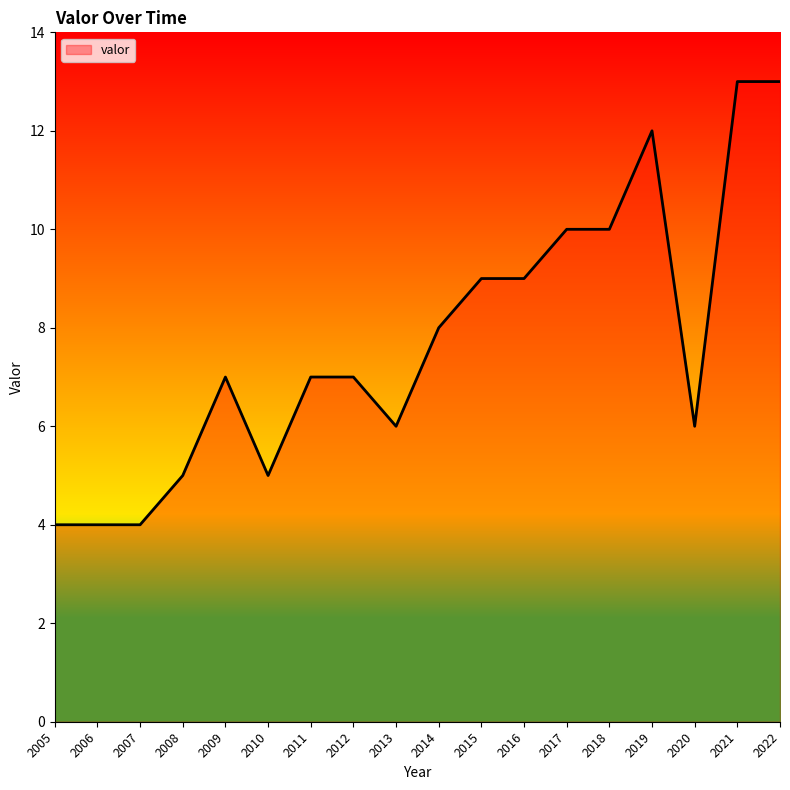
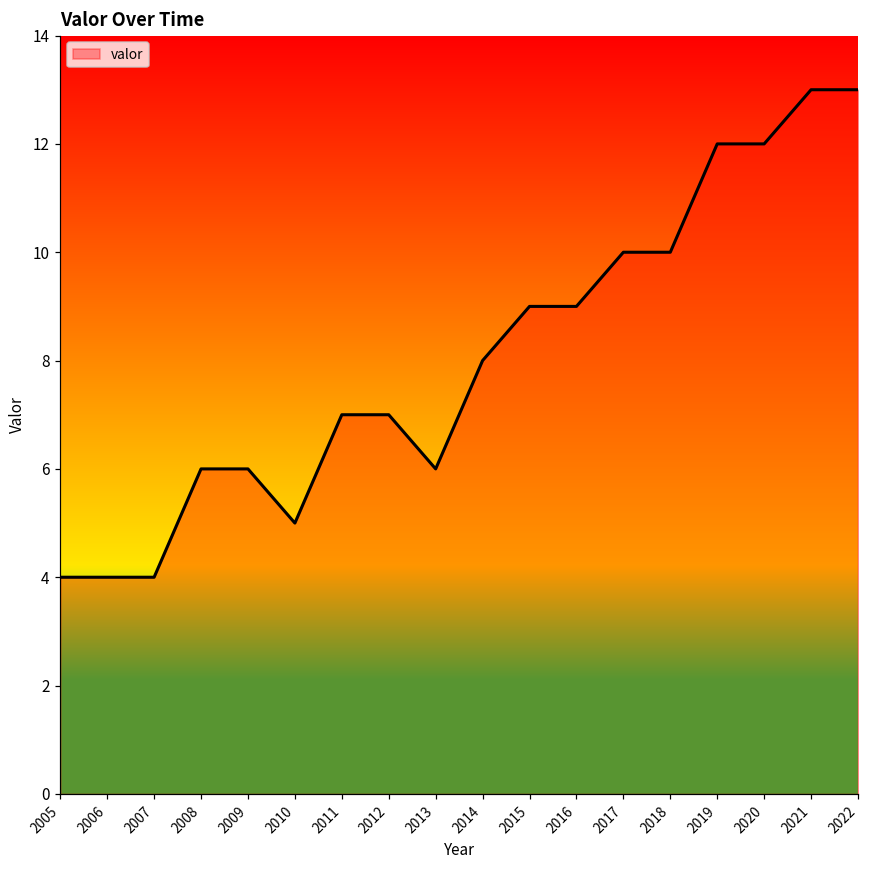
  {
    "2005": 4,
    "2006": 4,
    "2007": 4,
-   "2008": 5,
-   "2009": 7,
+   "2008": 6,
+   "2009": 6,
    "2010": 5,
    "2011": 7,
    "2012": 7,
    "2013": 6,
    "2014": 8,
    "2015": 9,
    "2016": 9,
    "2017": 10,
    "2018": 10,
    "2019": 12,
-   "2020": 6,
+   "2020": 12,
    "2021": 13,
    "2022": 13
  }
